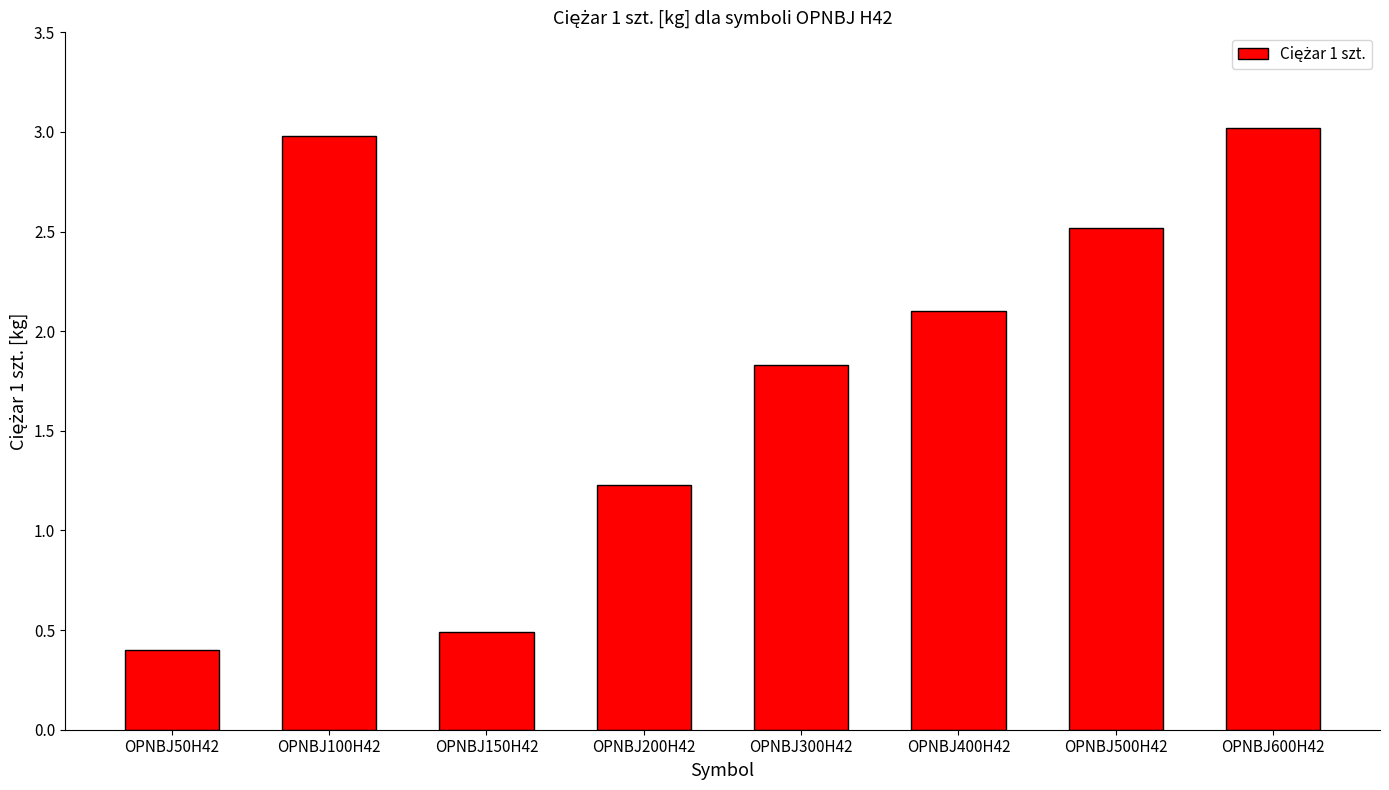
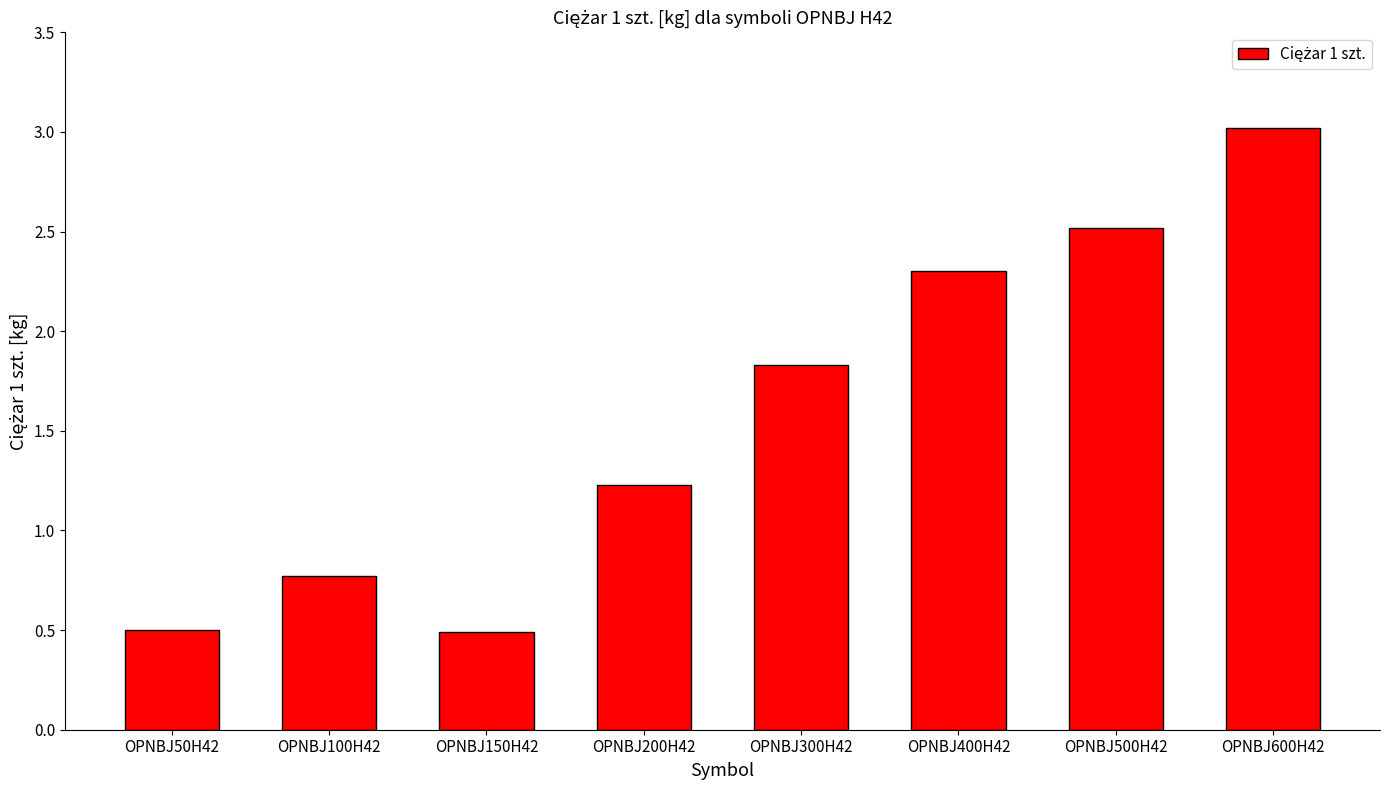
  {
-   "OPNBJ50H42": 0.4,
-   "OPNBJ100H42": 2.98,
+   "OPNBJ50H42": 0.5,
+   "OPNBJ100H42": 0.77,
    "OPNBJ150H42": 0.49,
    "OPNBJ200H42": 1.23,
    "OPNBJ300H42": 1.83,
-   "OPNBJ400H42": 2.1,
+   "OPNBJ400H42": 2.3,
    "OPNBJ500H42": 2.52,
    "OPNBJ600H42": 3.02
  }
